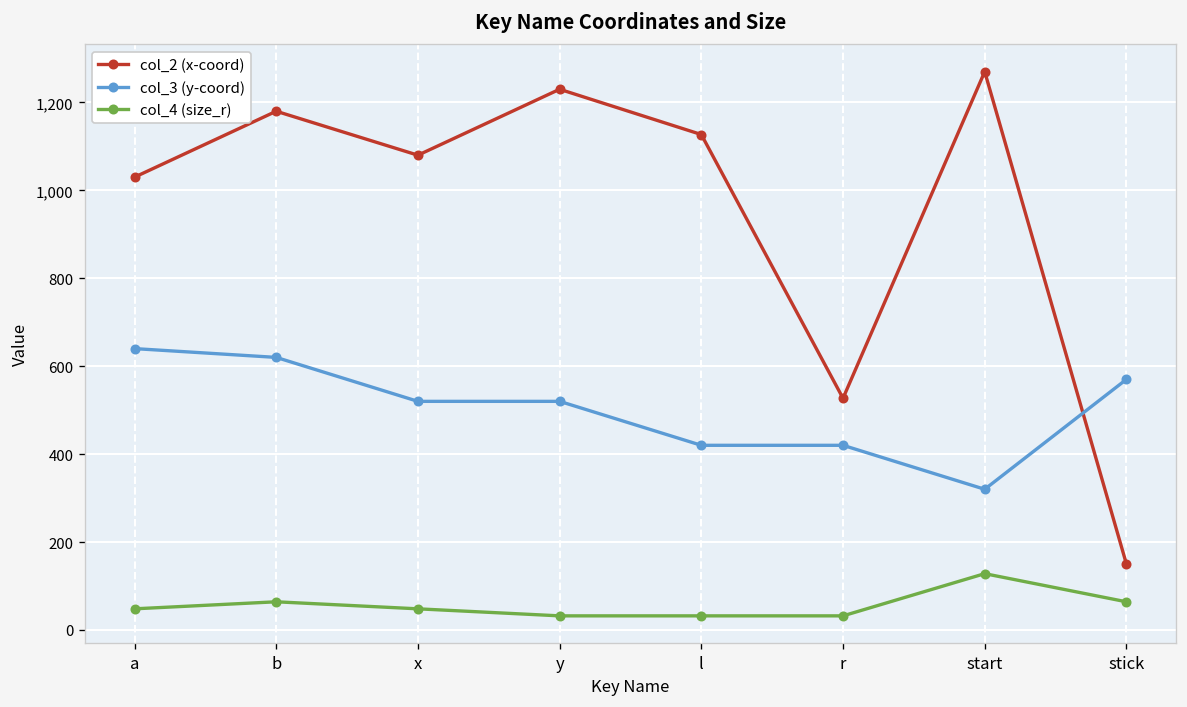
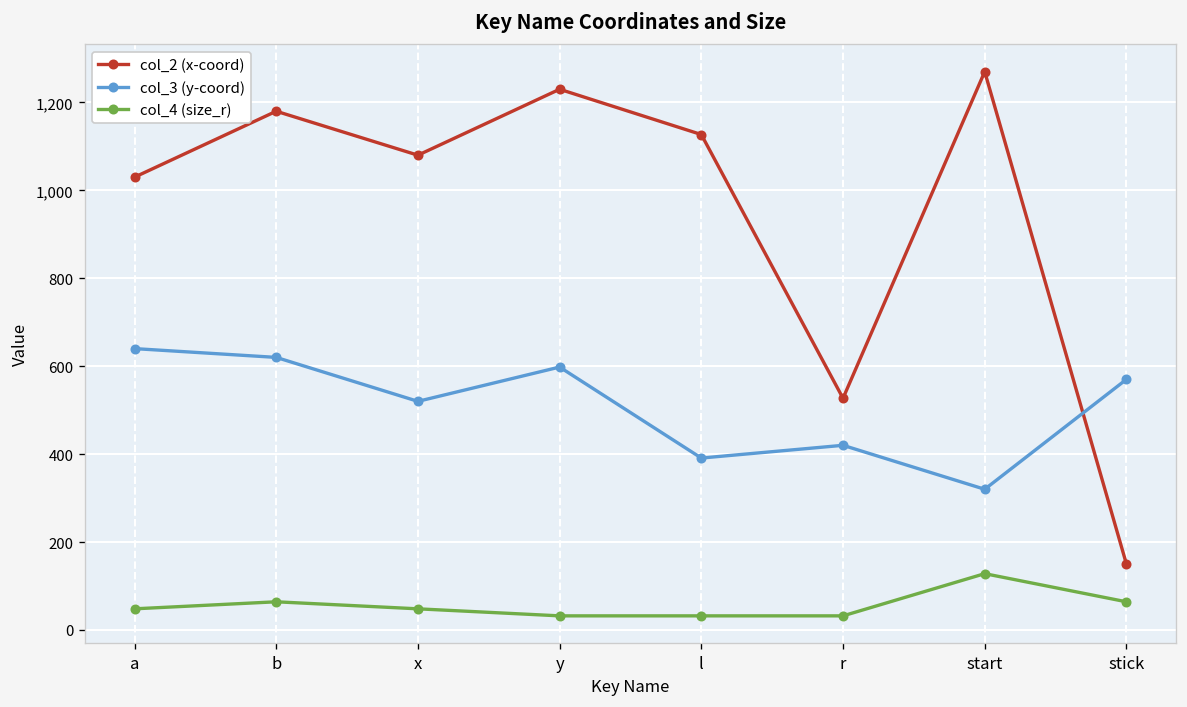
  {
    "col_2 (x-coord)": {
      "a": "1,030",
      "b": "1,180",
      "x": "1,080",
      "y": "1,230",
      "l": "1,130",
      "r": "530",
      "start": "1,270",
      "stick": "150"
    },
    "col_3 (y-coord)": {
      "a": "640",
      "b": "620",
      "x": "520",
-     "y": "520",
-     "l": "420",
+     "y": "600",
+     "l": "390",
      "r": "420",
      "start": "320",
      "stick": "570"
    },
    "col_4 (size_r)": {
      "a": "50",
      "b": "60",
      "x": "50",
      "y": "30",
      "l": "30",
      "r": "30",
      "start": "130",
      "stick": "60"
    }
  }
